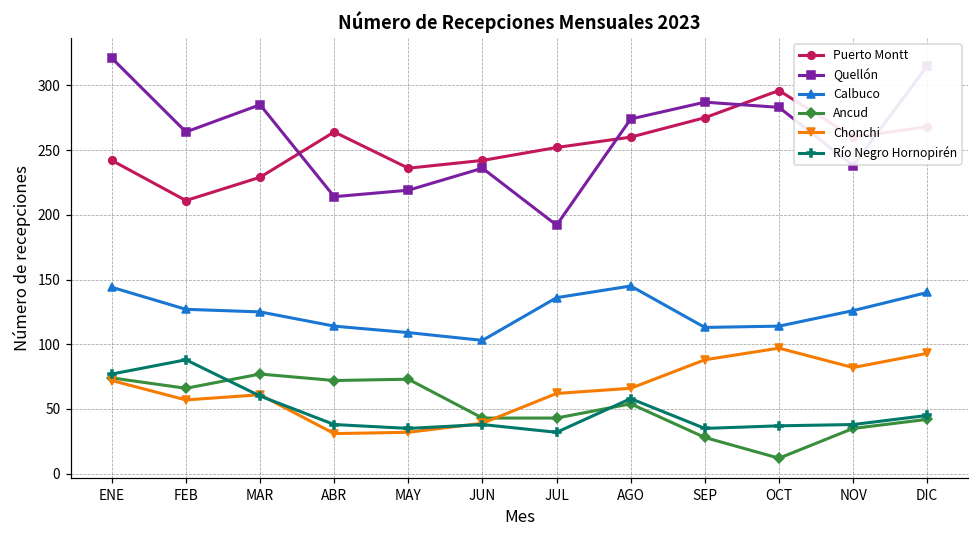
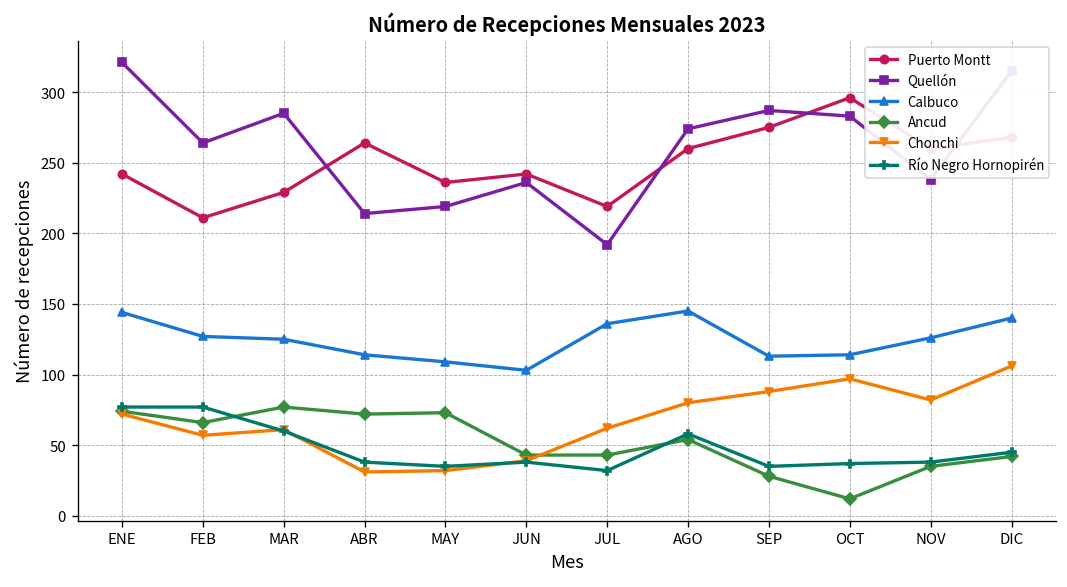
  {
    "Puerto Montt": {
      "ENE": 242,
      "FEB": 211,
      "MAR": 229,
      "ABR": 264,
      "MAY": 236,
      "JUN": 242,
-     "JUL": 252,
+     "JUL": 219,
      "AGO": 260,
      "SEP": 275,
      "OCT": 296
    },
    "Quellón": {
      "ENE": 321,
      "FEB": 264,
      "MAR": 285,
      "ABR": 214,
      "MAY": 219,
      "JUN": 236,
      "JUL": 192,
      "AGO": 274,
      "SEP": 287,
      "OCT": 283,
      "NOV": 238
    },
    "Calbuco": {
      "ENE": 144,
      "FEB": 127,
      "MAR": 125,
      "ABR": 114,
      "MAY": 109,
      "JUN": 103,
      "JUL": 136,
      "AGO": 145,
      "SEP": 113,
      "OCT": 114,
      "NOV": 126,
      "DIC": 140
    },
    "Ancud": {
      "FEB": 66,
      "MAR": 77,
      "ABR": 72,
      "MAY": 73,
      "JUN": 43,
      "JUL": 43,
      "AGO": 54,
      "SEP": 28,
      "OCT": 12,
      "NOV": 35,
      "DIC": 42
    },
    "Chonchi": {
      "FEB": 57,
      "ABR": 31,
      "MAY": 32,
      "JUL": 62,
-     "AGO": 66,
+     "AGO": 80,
      "SEP": 88,
      "OCT": 97,
      "NOV": 82,
-     "DIC": 93
+     "DIC": 106
    },
    "Río Negro Hornopirén": {
      "ENE": 77,
-     "FEB": 88,
+     "FEB": 77,
      "ABR": 38,
      "MAY": 35,
      "JUL": 32,
      "AGO": 58,
      "SEP": 35,
      "OCT": 37,
      "NOV": 38,
      "DIC": 45
    }
  }
